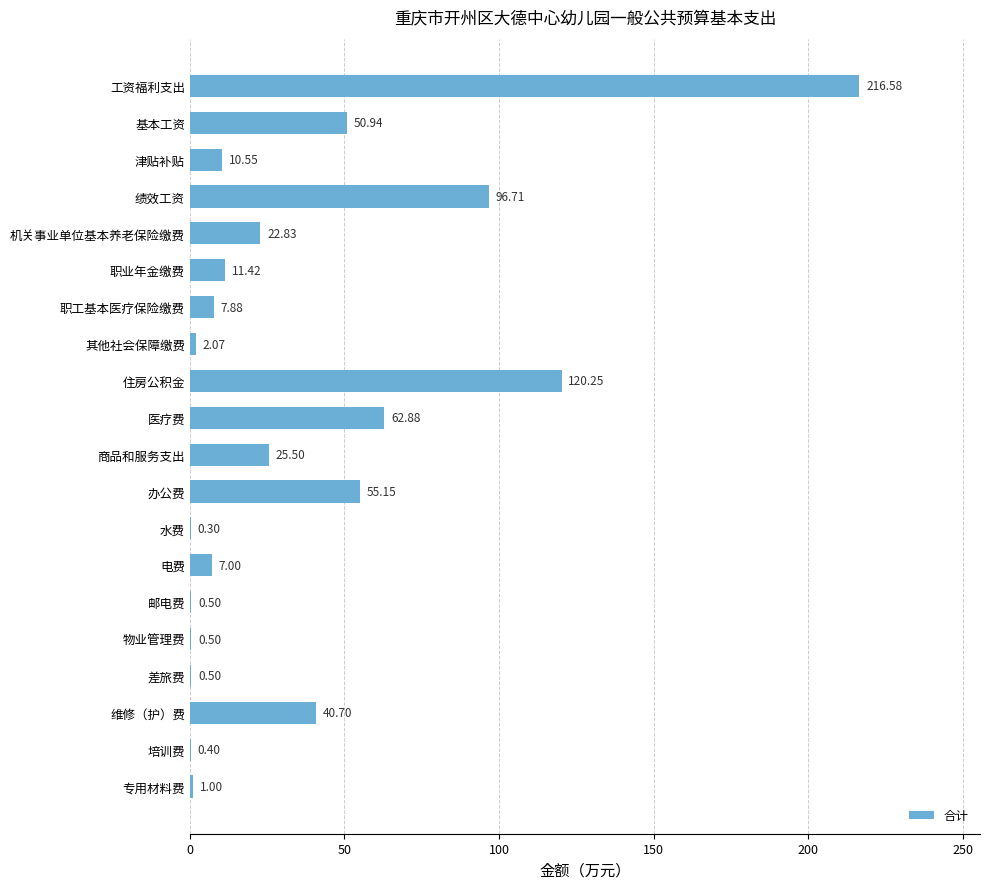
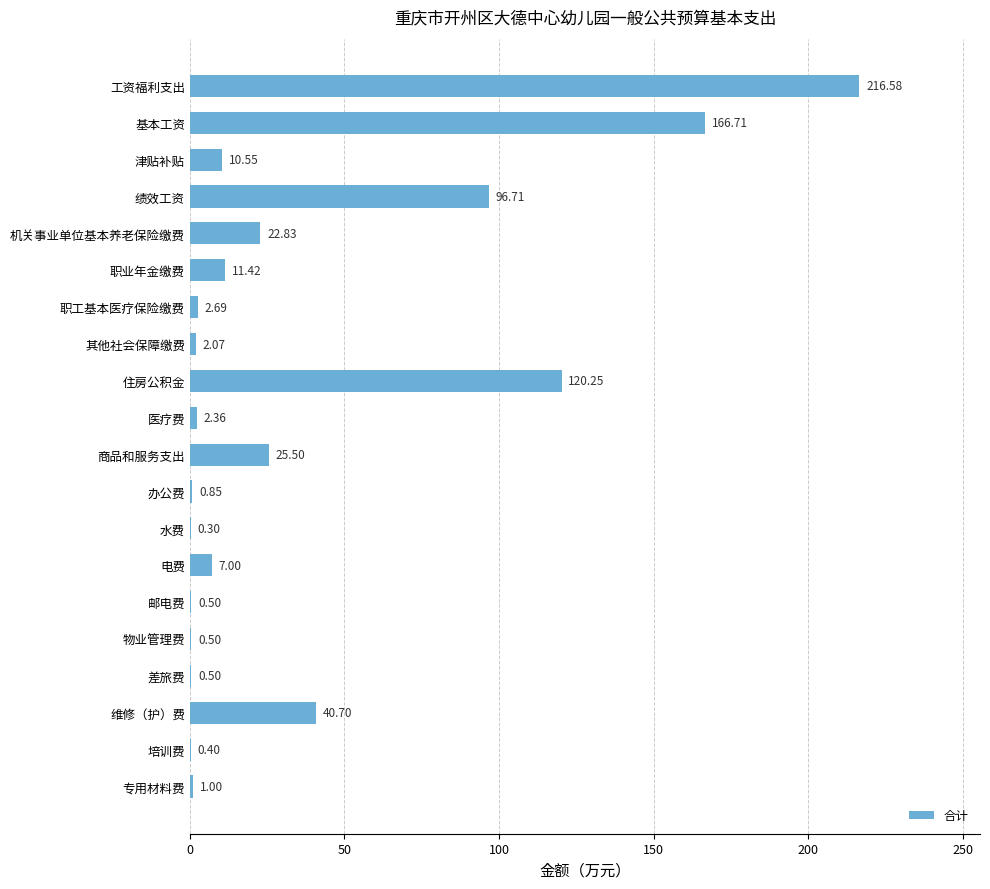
  {
    "工资福利支出": 216.58,
-   "基本工资": 50.94,
+   "基本工资": 166.71,
    "津贴补贴": 10.55,
    "绩效工资": 96.71,
    "机关事业单位基本养老保险缴费": 22.83,
    "职业年金缴费": 11.42,
-   "职工基本医疗保险缴费": 7.88,
+   "职工基本医疗保险缴费": 2.69,
    "其他社会保障缴费": 2.07,
    "住房公积金": 120.25,
-   "医疗费": 62.88,
+   "医疗费": 2.36,
    "商品和服务支出": 25.50,
-   "办公费": 55.15,
+   "办公费": 0.85,
    "水费": 0.30,
    "电费": 7.00,
    "邮电费": 0.50,
    "物业管理费": 0.50,
    "差旅费": 0.50,
    "维修（护）费": 40.70,
    "培训费": 0.40,
    "专用材料费": 1.00
  }
